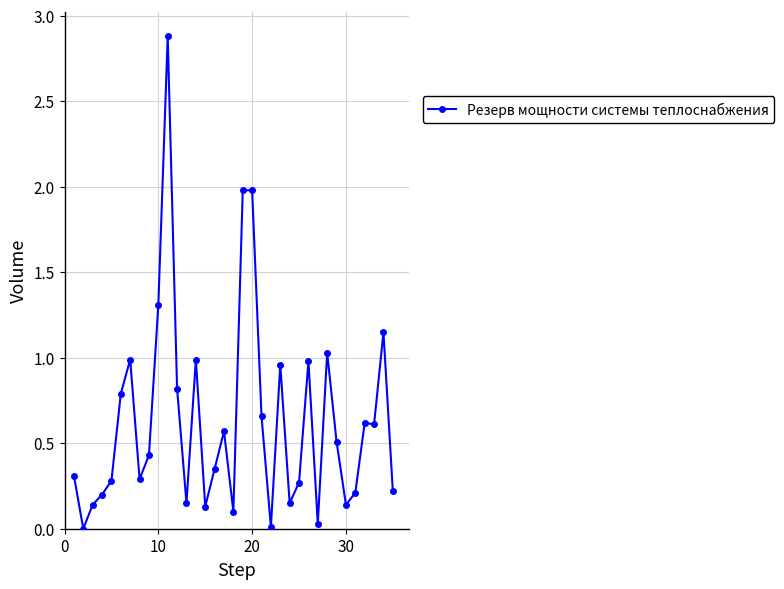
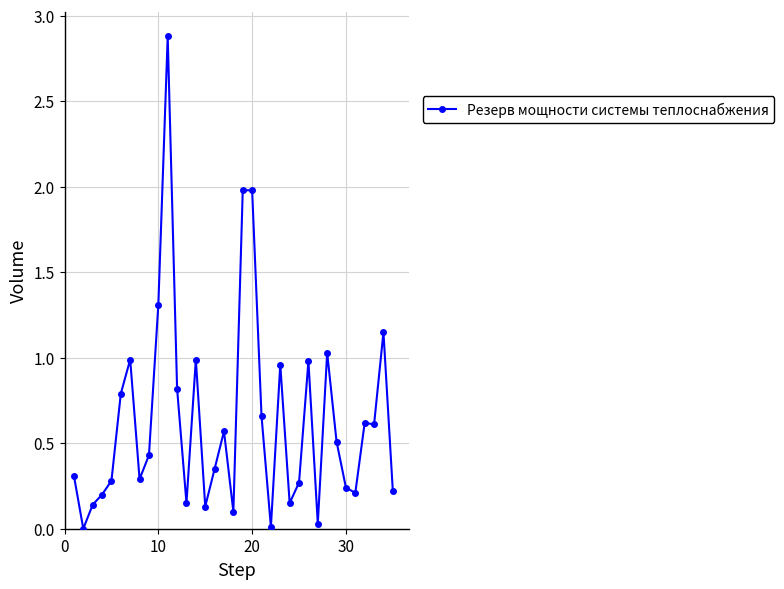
  {
    "10": 1.31,
    "20": 1.98,
-   "30": 0.14
+   "30": 0.24
  }
